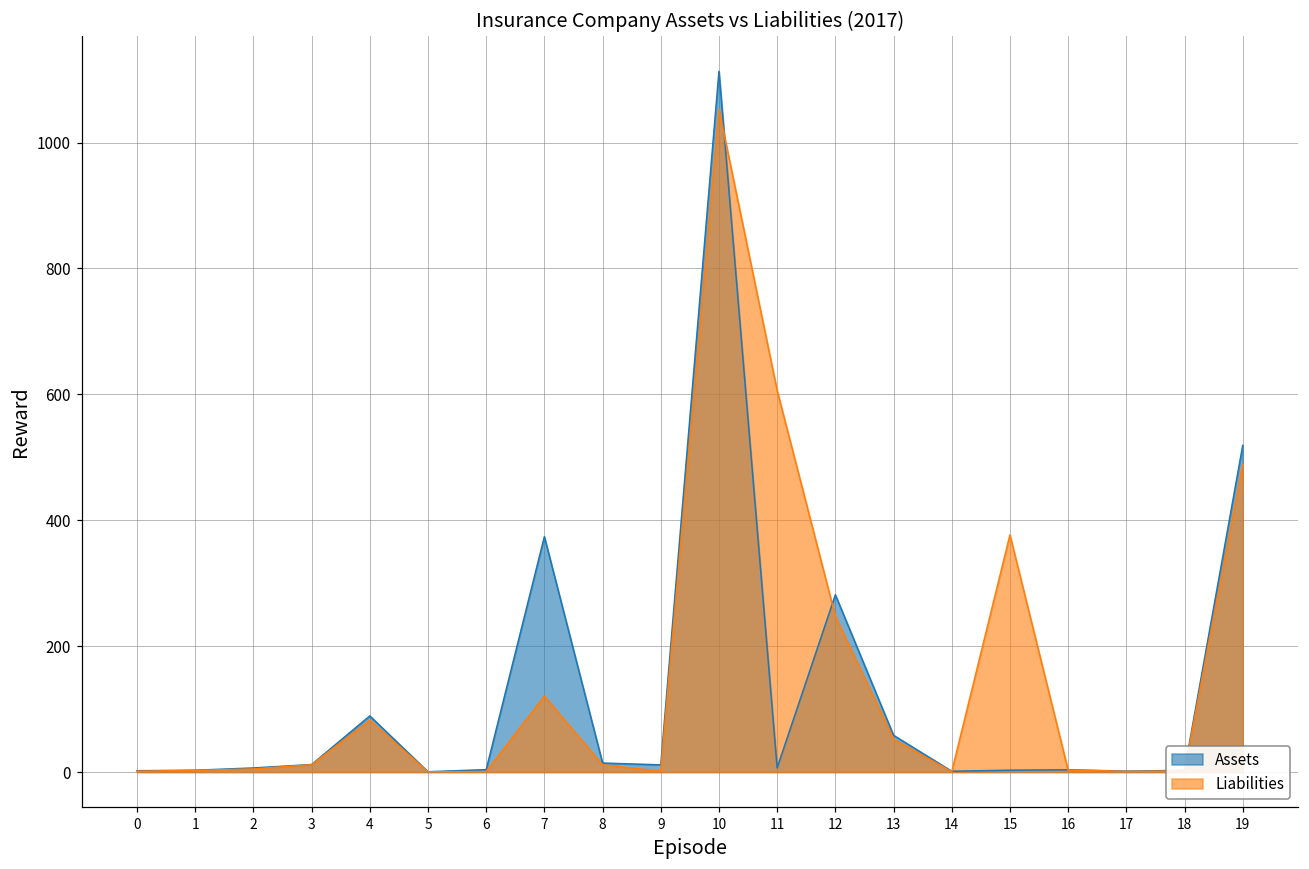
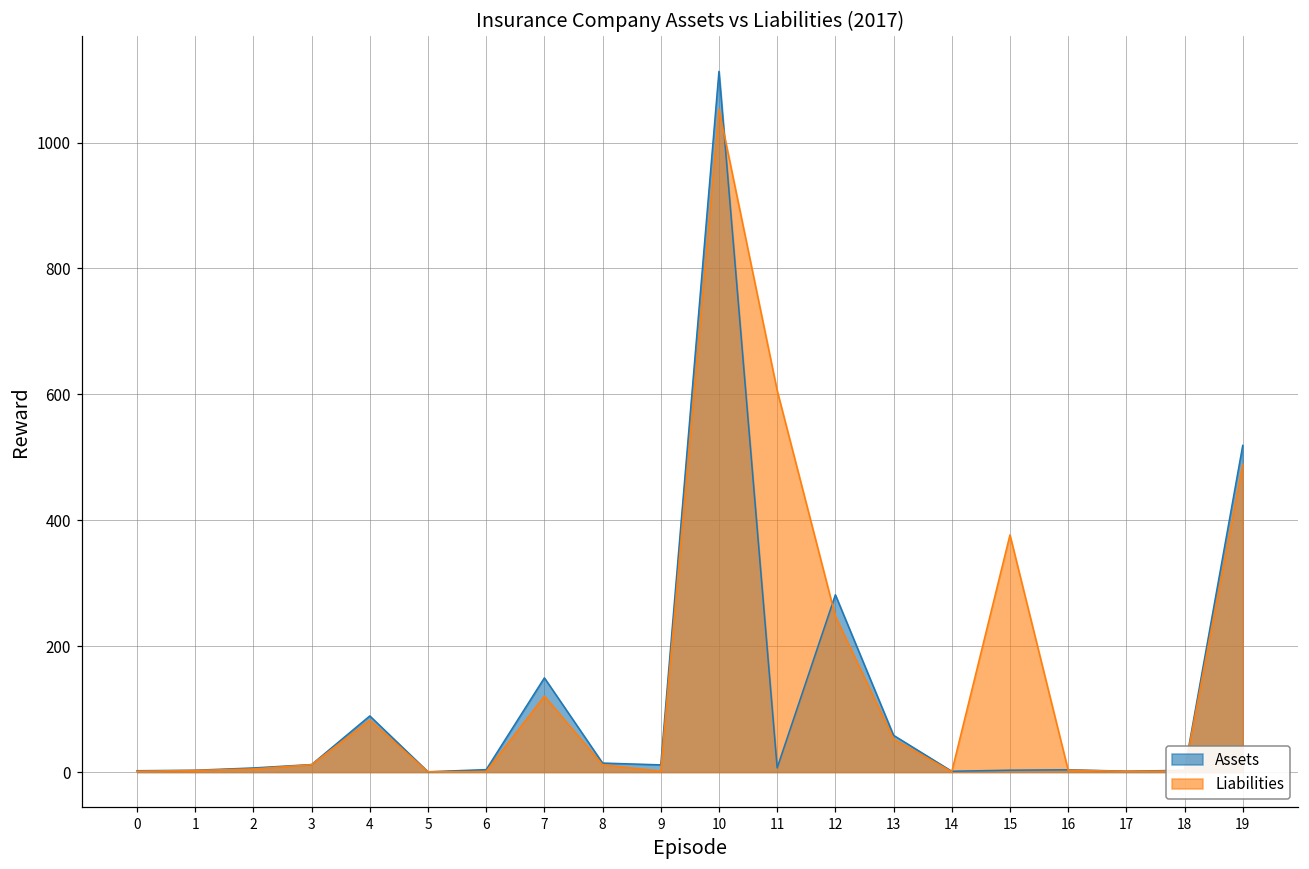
  {
    "Assets": {
      "4": 90,
-     "7": 370,
+     "7": 150,
      "9": 10,
      "10": 1110,
      "11": 10,
      "12": 280,
      "13": 60,
      "15": 0,
      "19": 520
    },
    "Liabilities": {
      "4": 80,
      "7": 120,
      "9": 0,
      "10": 1050,
      "11": 610,
      "12": 250,
      "13": 50,
      "15": 380,
      "19": 490
    }
  }
